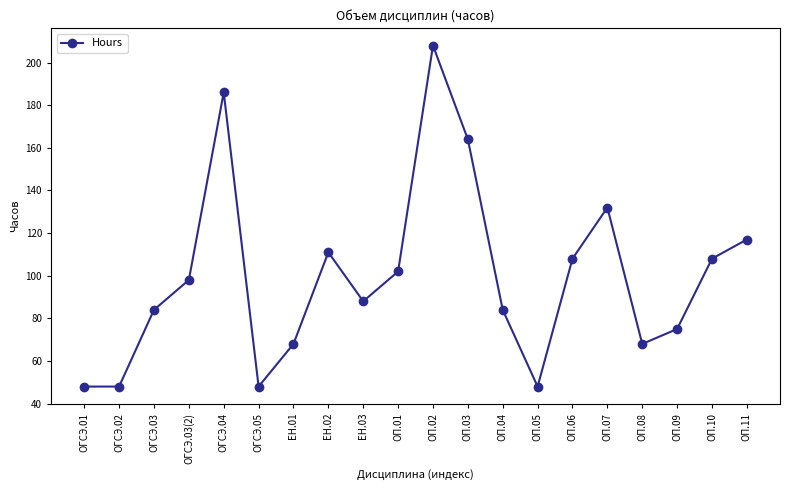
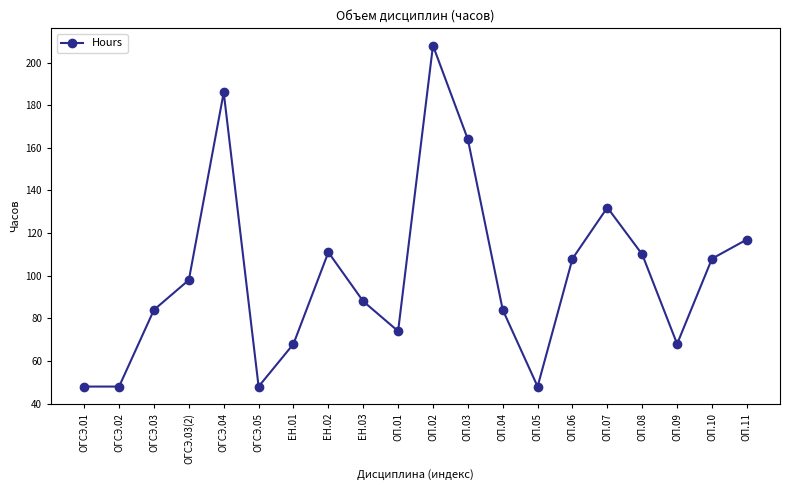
  {
    "ОГСЭ.01": 48,
    "ОГСЭ.02": 48,
    "ОГСЭ.03": 84,
    "ОГСЭ.03(2)": 98,
    "ОГСЭ.04": 186,
    "ОГСЭ.05": 48,
    "ЕН.01": 68,
    "ЕН.02": 111,
    "ЕН.03": 88,
-   "ОП.01": 102,
+   "ОП.01": 74,
    "ОП.02": 208,
    "ОП.03": 164,
    "ОП.04": 84,
    "ОП.05": 48,
    "ОП.06": 108,
    "ОП.07": 132,
-   "ОП.08": 68,
-   "ОП.09": 75,
+   "ОП.08": 110,
+   "ОП.09": 68,
    "ОП.10": 108,
    "ОП.11": 117
  }
